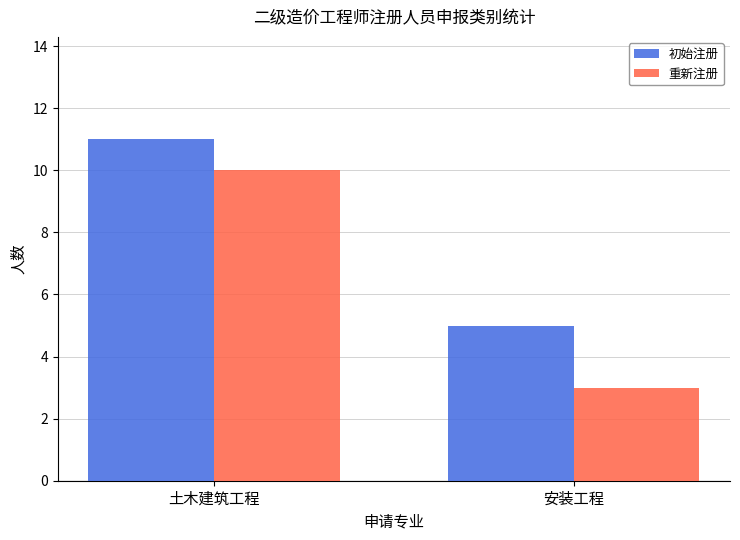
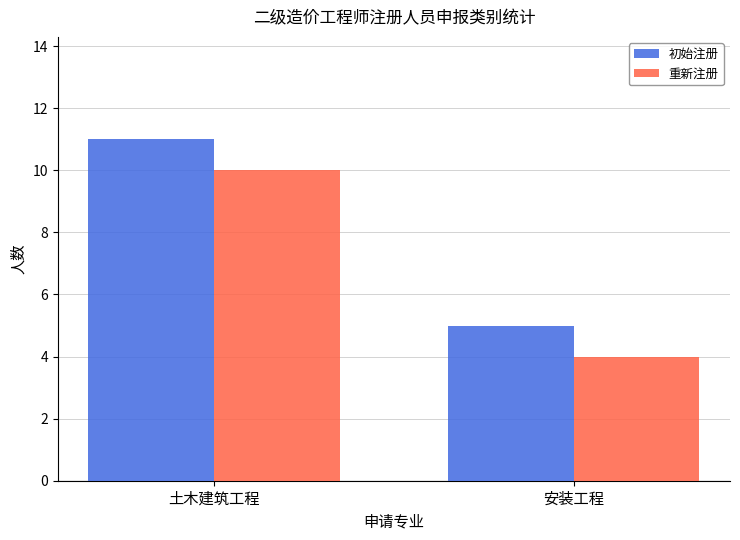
  {
    "初始注册": {
      "土木建筑工程": 11,
      "安装工程": 5
    },
    "重新注册": {
      "土木建筑工程": 10,
-     "安装工程": 3
+     "安装工程": 4
    }
  }
